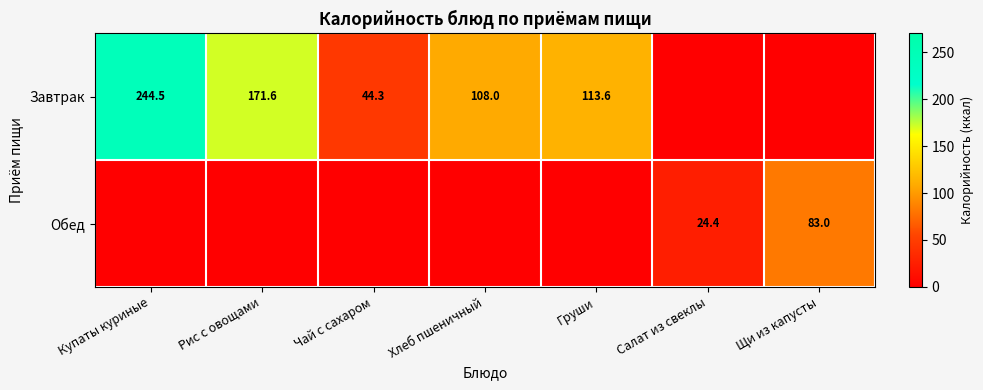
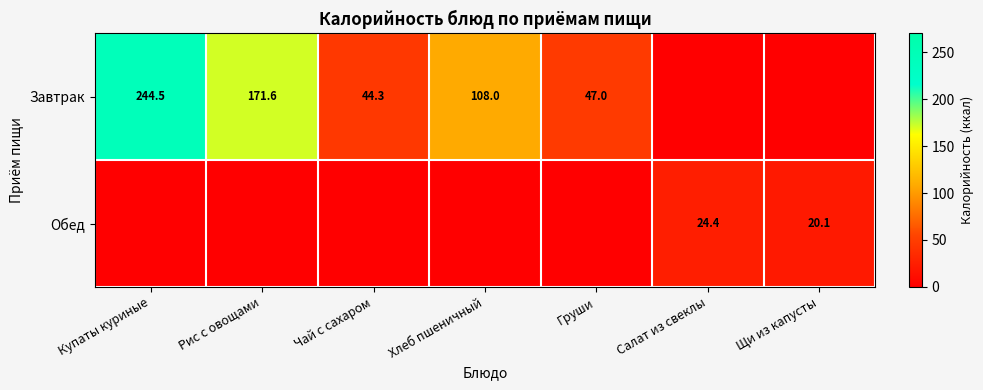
  {
    "Завтрак": {
      "Купаты куриные": 244.5,
      "Рис с овощами": 171.6,
      "Чай с сахаром": 44.3,
      "Хлеб пшеничный": 108.0,
-     "Груши": 113.6
+     "Груши": 47.0
    },
    "Обед": {
      "Салат из свеклы": 24.4,
-     "Щи из капусты": 83.0
+     "Щи из капусты": 20.1
    }
  }
